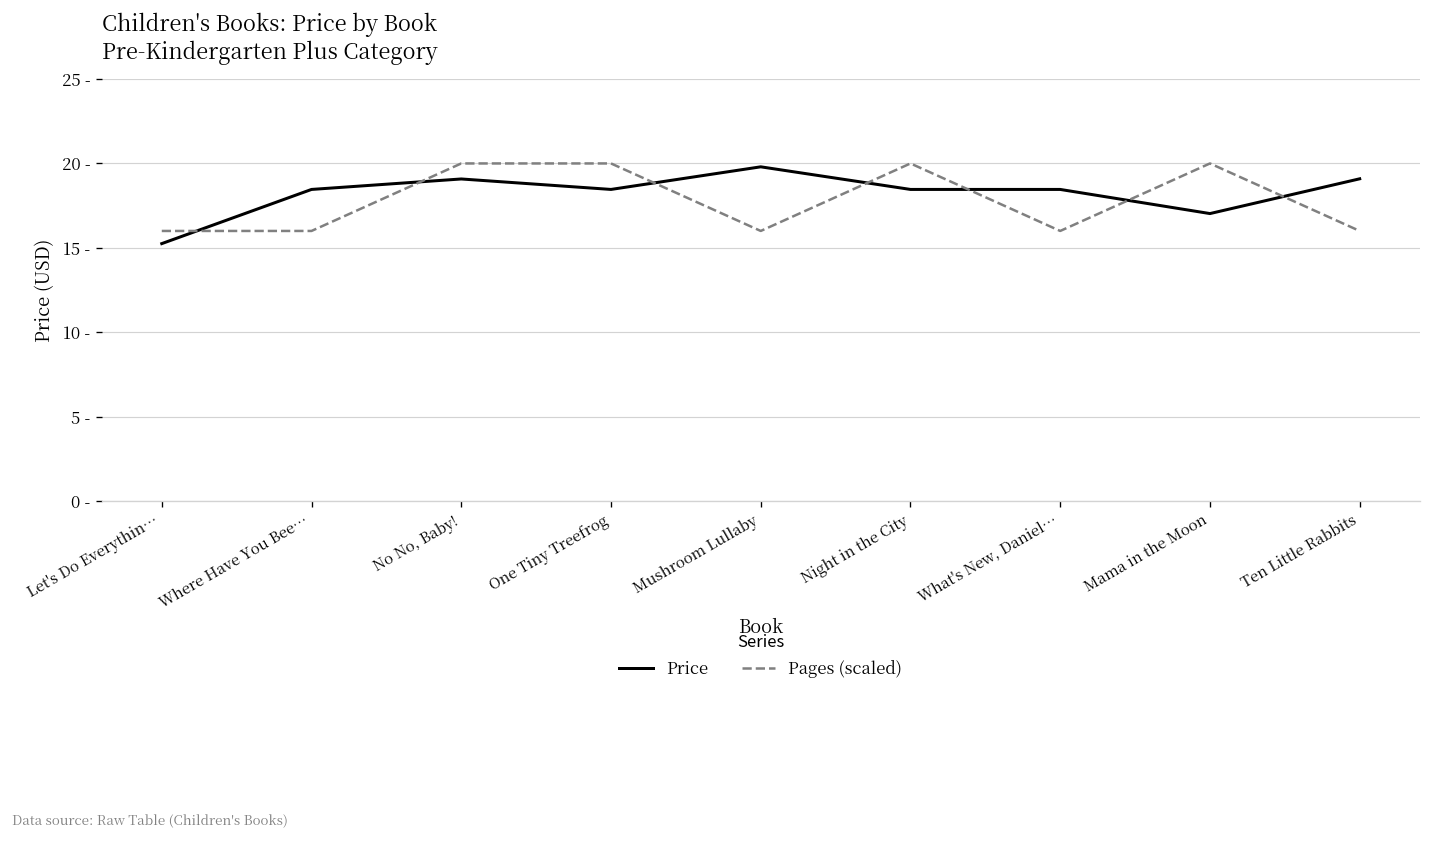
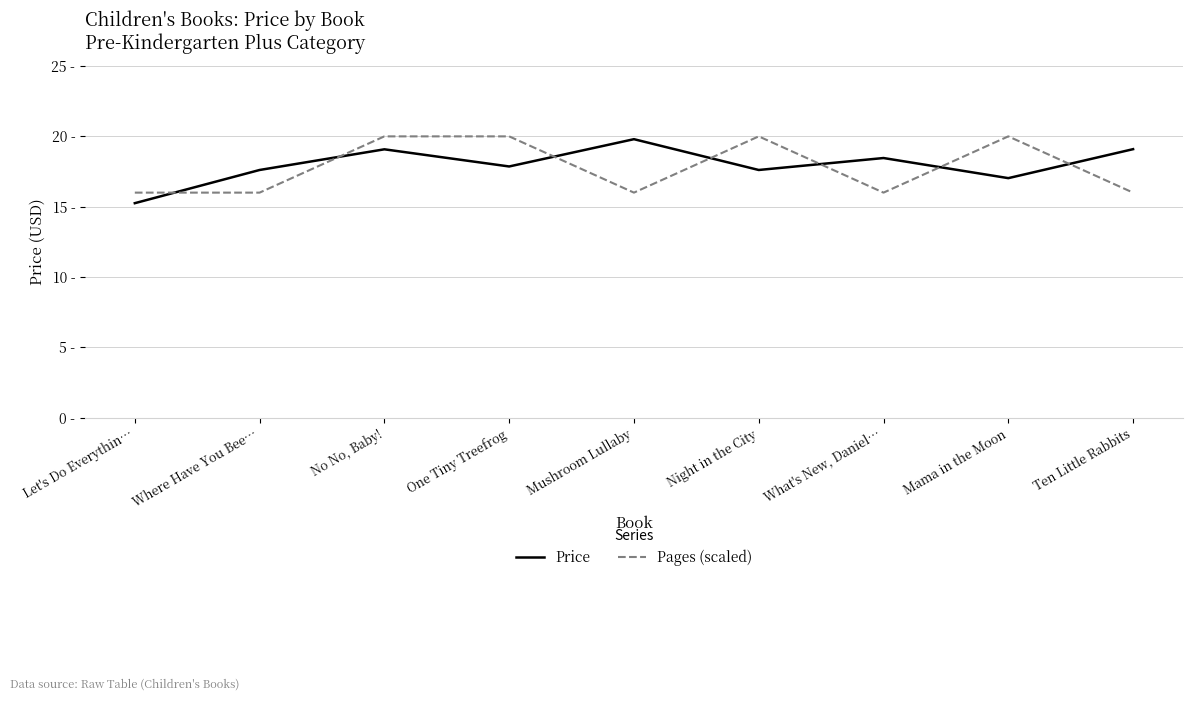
  {
    "Price": {
      "Let's Do Everythin…": "15.3 -",
-     "Where Have You Bee…": "18.5 -",
+     "Where Have You Bee…": "17.6 -",
      "No No, Baby!": "19.1 -",
-     "One Tiny Treefrog": "18.5 -",
+     "One Tiny Treefrog": "17.9 -",
      "Mushroom Lullaby": "19.8 -",
-     "Night in the City": "18.5 -",
+     "Night in the City": "17.6 -",
      "What's New, Daniel…": "18.5 -",
      "Mama in the Moon": "17.0 -",
      "Ten Little Rabbits": "19.1 -"
    },
    "Pages (scaled)": {
      "Let's Do Everythin…": "16.0 -",
      "Where Have You Bee…": "16.0 -",
      "No No, Baby!": "20.0 -",
      "One Tiny Treefrog": "20.0 -",
      "Mushroom Lullaby": "16.0 -",
      "Night in the City": "20.0 -",
      "What's New, Daniel…": "16.0 -",
      "Mama in the Moon": "20.0 -",
      "Ten Little Rabbits": "16.0 -"
    }
  }
